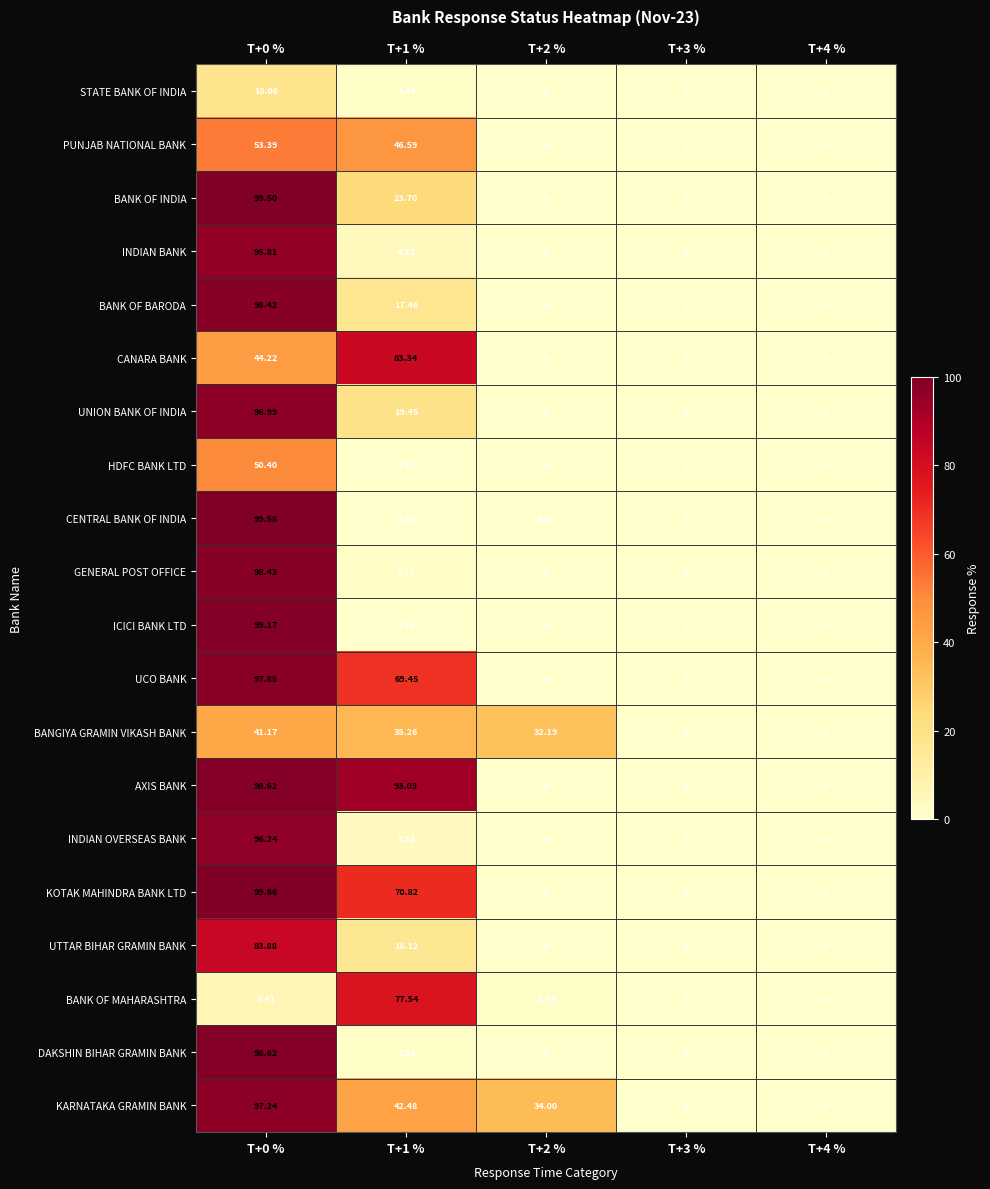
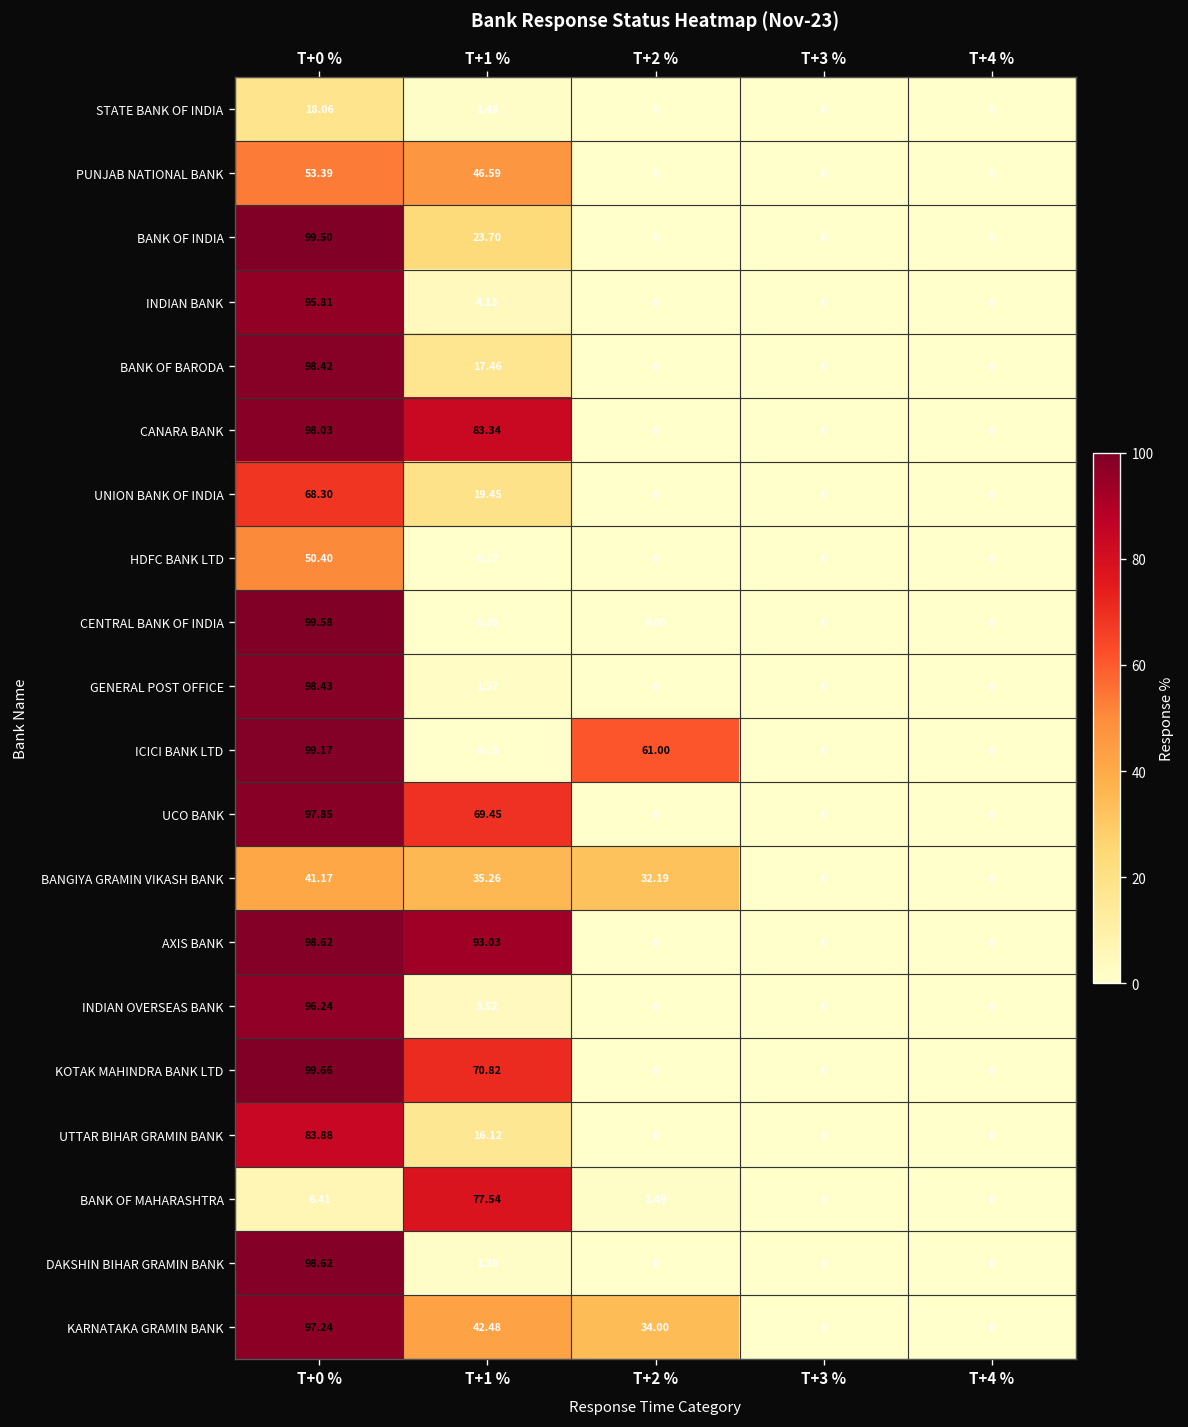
  {
    "STATE BANK OF INDIA": {
      "T+0 %": 18.06,
      "T+1 %": 1.48,
      "T+2 %": 0,
      "T+3 %": 0,
      "T+4 %": 0
    },
    "PUNJAB NATIONAL BANK": {
      "T+0 %": 53.39,
      "T+1 %": 46.59,
      "T+2 %": 0,
      "T+3 %": 0,
      "T+4 %": 0
    },
    "BANK OF INDIA": {
      "T+0 %": 99.50,
      "T+1 %": 23.70,
      "T+2 %": 0,
      "T+3 %": 0,
      "T+4 %": 0
    },
    "INDIAN BANK": {
      "T+0 %": 95.81,
      "T+1 %": 4.13,
      "T+2 %": 0,
      "T+3 %": 0,
      "T+4 %": 0
    },
    "BANK OF BARODA": {
      "T+0 %": 98.42,
      "T+1 %": 17.46,
      "T+2 %": 0,
      "T+3 %": 0,
      "T+4 %": 0
    },
    "CANARA BANK": {
-     "T+0 %": 44.22,
+     "T+0 %": 98.03,
      "T+1 %": 83.34,
      "T+2 %": 0,
      "T+3 %": 0,
      "T+4 %": 0
    },
    "UNION BANK OF INDIA": {
-     "T+0 %": 96.99,
+     "T+0 %": 68.30,
      "T+1 %": 19.45,
      "T+2 %": 0,
      "T+3 %": 0,
      "T+4 %": 0
    },
    "HDFC BANK LTD": {
      "T+0 %": 50.40,
      "T+1 %": 0.17,
      "T+2 %": 0,
      "T+3 %": 0,
      "T+4 %": 0
    },
    "CENTRAL BANK OF INDIA": {
      "T+0 %": 99.58,
      "T+1 %": 0.30,
      "T+2 %": 0.00,
      "T+3 %": 0,
      "T+4 %": 0
    },
    "GENERAL POST OFFICE": {
      "T+0 %": 98.43,
      "T+1 %": 1.57,
      "T+2 %": 0,
      "T+3 %": 0,
      "T+4 %": 0
    },
    "ICICI BANK LTD": {
      "T+0 %": 99.17,
      "T+1 %": 0.13,
-     "T+2 %": 0,
+     "T+2 %": 61.00,
      "T+3 %": 0,
      "T+4 %": 0
    },
    "UCO BANK": {
      "T+0 %": 97.85,
      "T+1 %": 69.45,
      "T+2 %": 0,
      "T+3 %": 0,
      "T+4 %": 0
    },
    "BANGIYA GRAMIN VIKASH BANK": {
      "T+0 %": 41.17,
      "T+1 %": 35.26,
      "T+2 %": 32.19,
      "T+3 %": 0,
      "T+4 %": 0
    },
    "AXIS BANK": {
      "T+0 %": 98.62,
      "T+1 %": 93.03,
      "T+2 %": 0,
      "T+3 %": 0,
      "T+4 %": 0
    },
    "INDIAN OVERSEAS BANK": {
      "T+0 %": 96.24,
      "T+1 %": 3.52,
      "T+2 %": 0,
      "T+3 %": 0,
      "T+4 %": 0
    },
    "KOTAK MAHINDRA BANK LTD": {
      "T+0 %": 99.66,
      "T+1 %": 70.82,
      "T+2 %": 0,
      "T+3 %": 0,
      "T+4 %": 0
    },
    "UTTAR BIHAR GRAMIN BANK": {
      "T+0 %": 83.88,
      "T+1 %": 16.12,
      "T+2 %": 0,
      "T+3 %": 0,
      "T+4 %": 0
    },
    "BANK OF MAHARASHTRA": {
      "T+0 %": 6.41,
      "T+1 %": 77.54,
      "T+2 %": 1.49,
      "T+3 %": 0,
      "T+4 %": 0
    },
    "DAKSHIN BIHAR GRAMIN BANK": {
      "T+0 %": 98.62,
      "T+1 %": 1.38,
      "T+2 %": 0,
      "T+3 %": 0,
      "T+4 %": 0
    },
    "KARNATAKA GRAMIN BANK": {
      "T+0 %": 97.24,
      "T+1 %": 42.48,
      "T+2 %": 34.00,
      "T+3 %": 0,
      "T+4 %": 0
    }
  }
